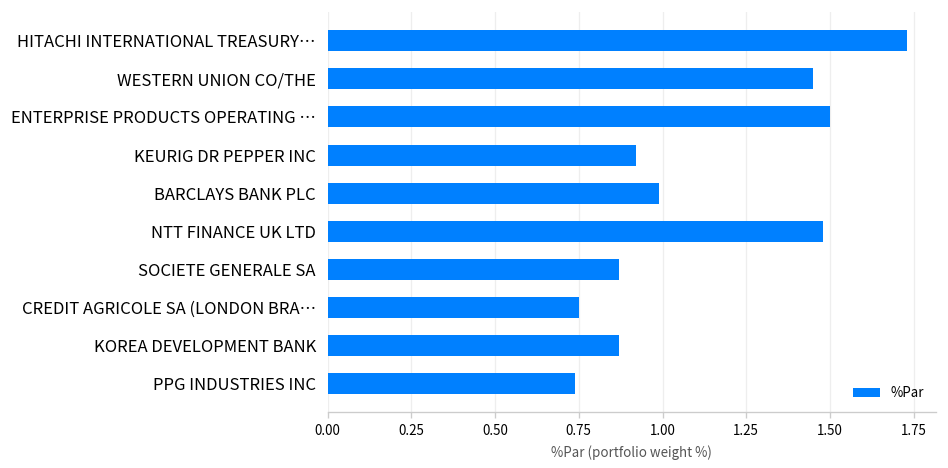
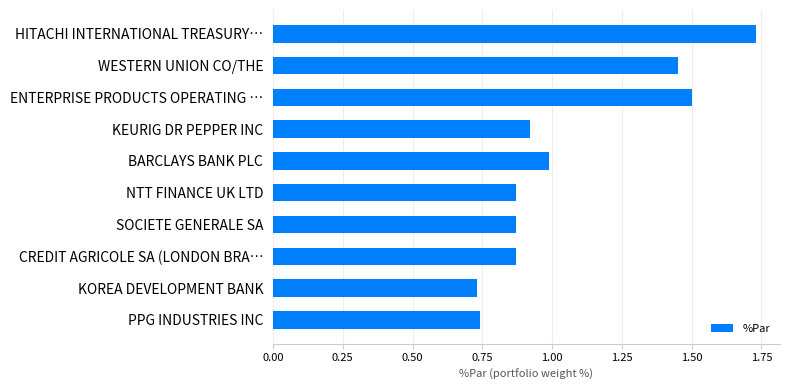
  {
    "HITACHI INTERNATIONAL TREASURY…": 1.73,
    "WESTERN UNION CO/THE": 1.45,
    "ENTERPRISE PRODUCTS OPERATING …": 1.50,
    "KEURIG DR PEPPER INC": 0.92,
    "BARCLAYS BANK PLC": 0.99,
-   "NTT FINANCE UK LTD": 1.48,
+   "NTT FINANCE UK LTD": 0.87,
    "SOCIETE GENERALE SA": 0.87,
-   "CREDIT AGRICOLE SA (LONDON BRA…": 0.75,
-   "KOREA DEVELOPMENT BANK": 0.87,
+   "CREDIT AGRICOLE SA (LONDON BRA…": 0.87,
+   "KOREA DEVELOPMENT BANK": 0.73,
    "PPG INDUSTRIES INC": 0.74
  }
